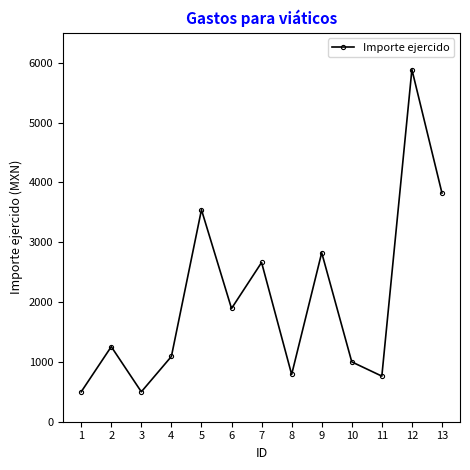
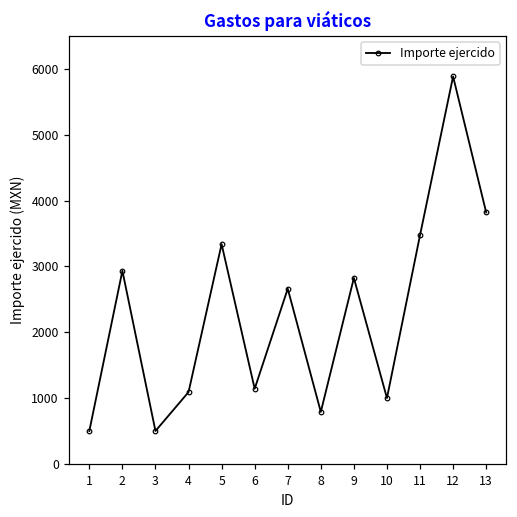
  {
    "1": 500,
-   "2": 1300,
+   "2": 2900,
    "3": 500,
    "4": 1100,
-   "5": 3500,
-   "6": 1900,
+   "5": 3300,
+   "6": 1100,
    "7": 2700,
    "8": 800,
    "9": 2800,
    "10": 1000,
-   "11": 800,
+   "11": 3500,
    "12": 5900,
    "13": 3800
  }
